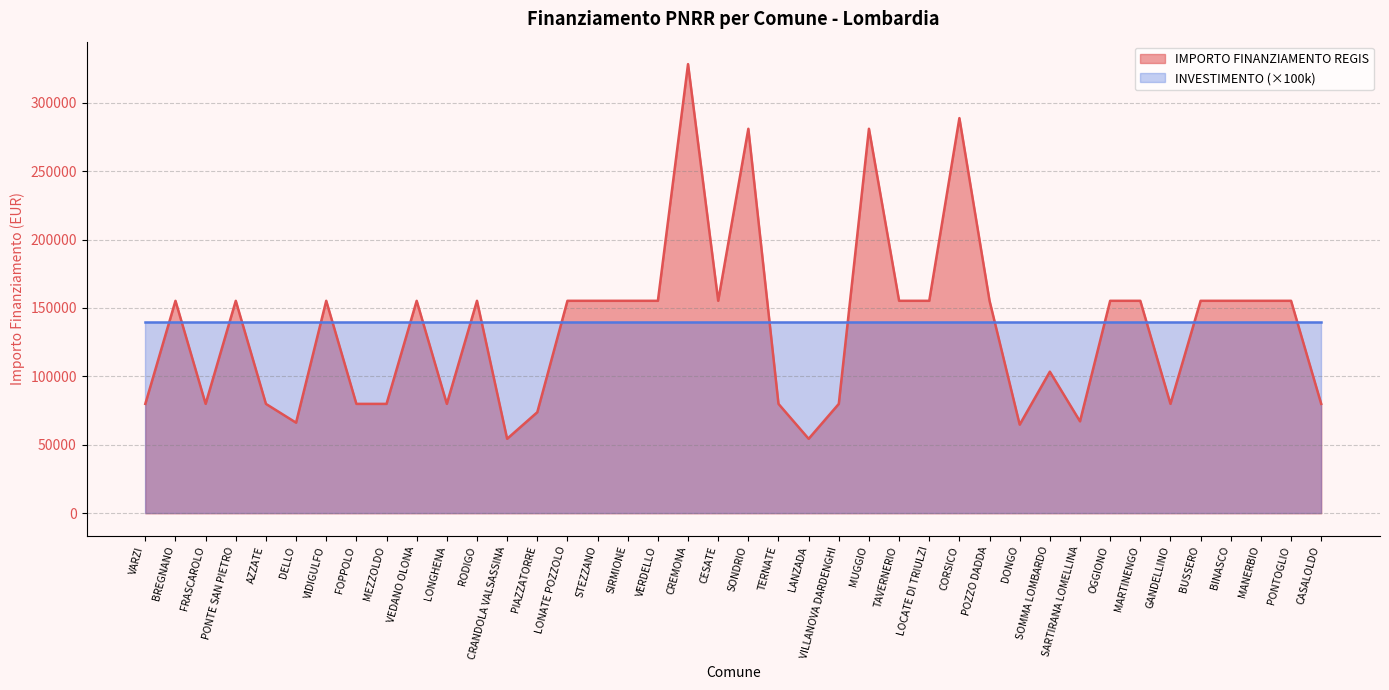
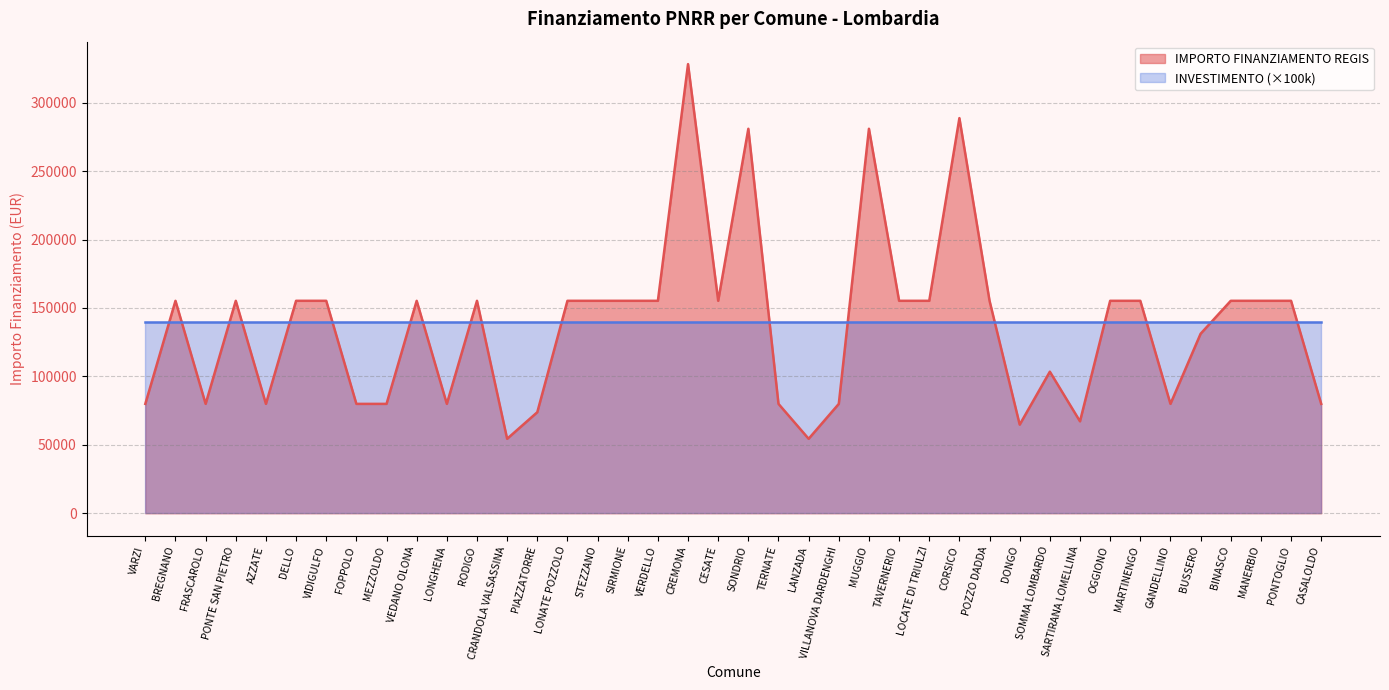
  {
    "IMPORTO FINANZIAMENTO REGIS": {
      "VARZI": 80000,
      "BREGNANO": 155000,
      "FRASCAROLO": 80000,
      "PONTE SAN PIETRO": 155000,
      "AZZATE": 80000,
-     "DELLO": 66000,
+     "DELLO": 155000,
      "VIDIGULFO": 155000,
      "FOPPOLO": 80000,
      "MEZZOLDO": 80000,
      "VEDANO OLONA": 155000,
      "LONGHENA": 80000,
      "RODIGO": 155000,
      "CRANDOLA VALSASSINA": 54000,
      "PIAZZATORRE": 74000,
      "LONATE POZZOLO": 155000,
      "STEZZANO": 155000,
      "SIRMIONE": 155000,
      "VERDELLO": 155000,
      "CREMONA": 328000,
      "CESATE": 155000,
      "SONDRIO": 281000,
      "TERNATE": 80000,
      "LANZADA": 54000,
      "VILLANOVA DARDENGHI": 80000,
      "MUGGIO": 281000,
      "TAVERNERIO": 155000,
      "LOCATE DI TRIULZI": 155000,
      "CORSICO": 289000,
      "POZZO DADDA": 155000,
      "DONGO": 65000,
      "SOMMA LOMBARDO": 103000,
      "SARTIRANA LOMELLINA": 67000,
      "OGGIONO": 155000,
      "MARTINENGO": 155000,
      "GANDELLINO": 80000,
-     "BUSSERO": 155000,
+     "BUSSERO": 131000,
      "BINASCO": 155000,
      "MANERBIO": 155000,
      "PONTOGLIO": 155000,
      "CASALOLDO": 80000
    },
    "INVESTIMENTO (×100k)": {
      "VARZI": 140000,
      "BREGNANO": 140000,
      "FRASCAROLO": 140000,
      "PONTE SAN PIETRO": 140000,
      "AZZATE": 140000,
      "DELLO": 140000,
      "VIDIGULFO": 140000,
      "FOPPOLO": 140000,
      "MEZZOLDO": 140000,
      "VEDANO OLONA": 140000,
      "LONGHENA": 140000,
      "RODIGO": 140000,
      "CRANDOLA VALSASSINA": 140000,
      "PIAZZATORRE": 140000,
      "LONATE POZZOLO": 140000,
      "STEZZANO": 140000,
      "SIRMIONE": 140000,
      "VERDELLO": 140000,
      "CREMONA": 140000,
      "CESATE": 140000,
      "SONDRIO": 140000,
      "TERNATE": 140000,
      "LANZADA": 140000,
      "VILLANOVA DARDENGHI": 140000,
      "MUGGIO": 140000,
      "TAVERNERIO": 140000,
      "LOCATE DI TRIULZI": 140000,
      "CORSICO": 140000,
      "POZZO DADDA": 140000,
      "DONGO": 140000,
      "SOMMA LOMBARDO": 140000,
      "SARTIRANA LOMELLINA": 140000,
      "OGGIONO": 140000,
      "MARTINENGO": 140000,
      "GANDELLINO": 140000,
      "BUSSERO": 140000,
      "BINASCO": 140000,
      "MANERBIO": 140000,
      "PONTOGLIO": 140000,
      "CASALOLDO": 140000
    }
  }
